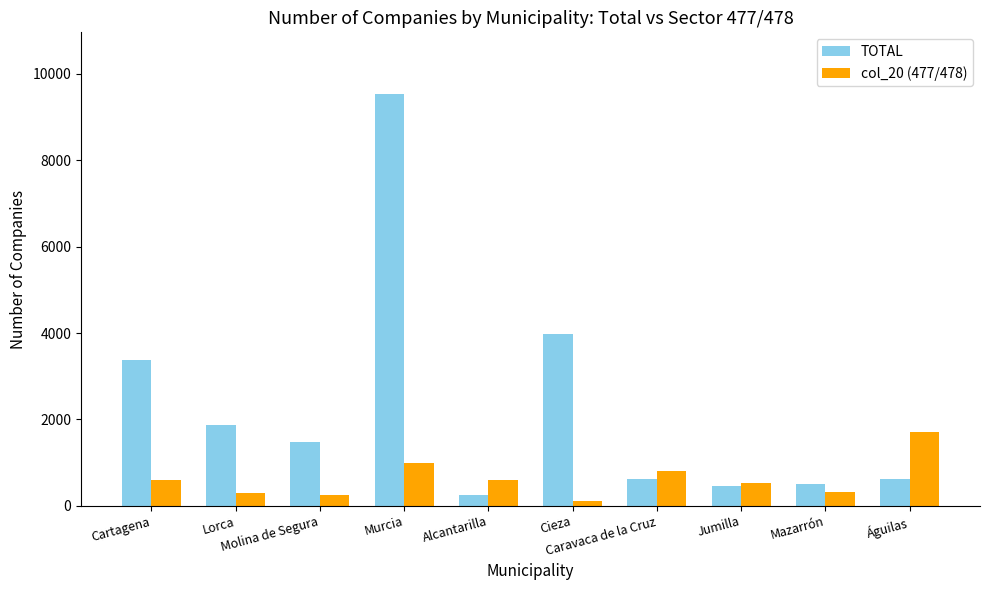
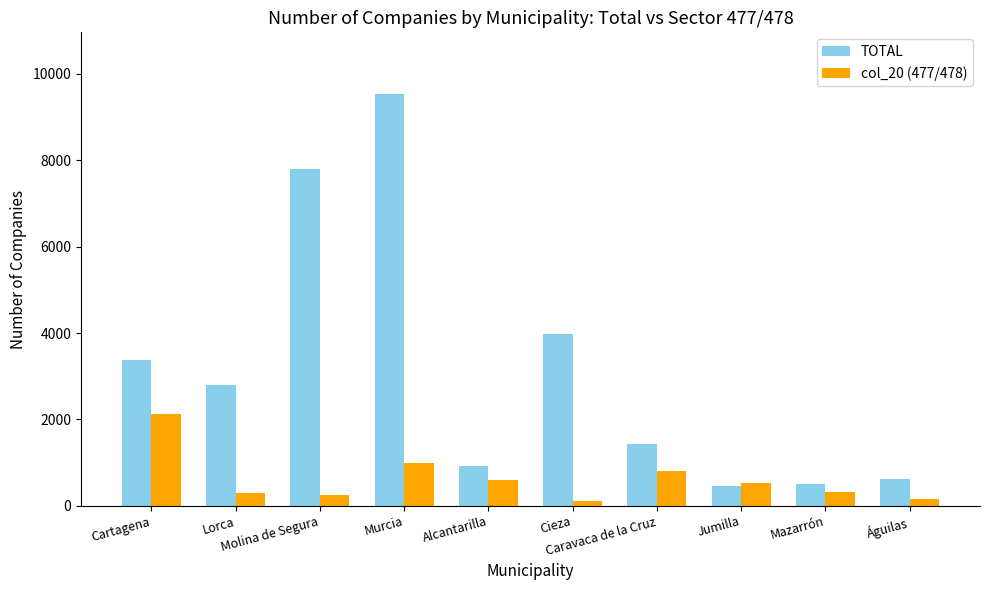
  {
    "TOTAL": {
      "Cartagena": 3400,
-     "Lorca": 1900,
-     "Molina de Segura": 1500,
+     "Lorca": 2800,
+     "Molina de Segura": 7800,
      "Murcia": 9500,
-     "Alcantarilla": 300,
+     "Alcantarilla": 900,
      "Cieza": 4000,
-     "Caravaca de la Cruz": 600,
+     "Caravaca de la Cruz": 1400,
      "Jumilla": 500,
      "Mazarrón": 500,
      "Águilas": 600
    },
    "col_20 (477/478)": {
-     "Cartagena": 600,
+     "Cartagena": 2100,
      "Lorca": 300,
      "Molina de Segura": 300,
      "Murcia": 1000,
      "Alcantarilla": 600,
      "Cieza": 100,
      "Caravaca de la Cruz": 800,
      "Jumilla": 500,
      "Mazarrón": 300,
-     "Águilas": 1700
+     "Águilas": 200
    }
  }
